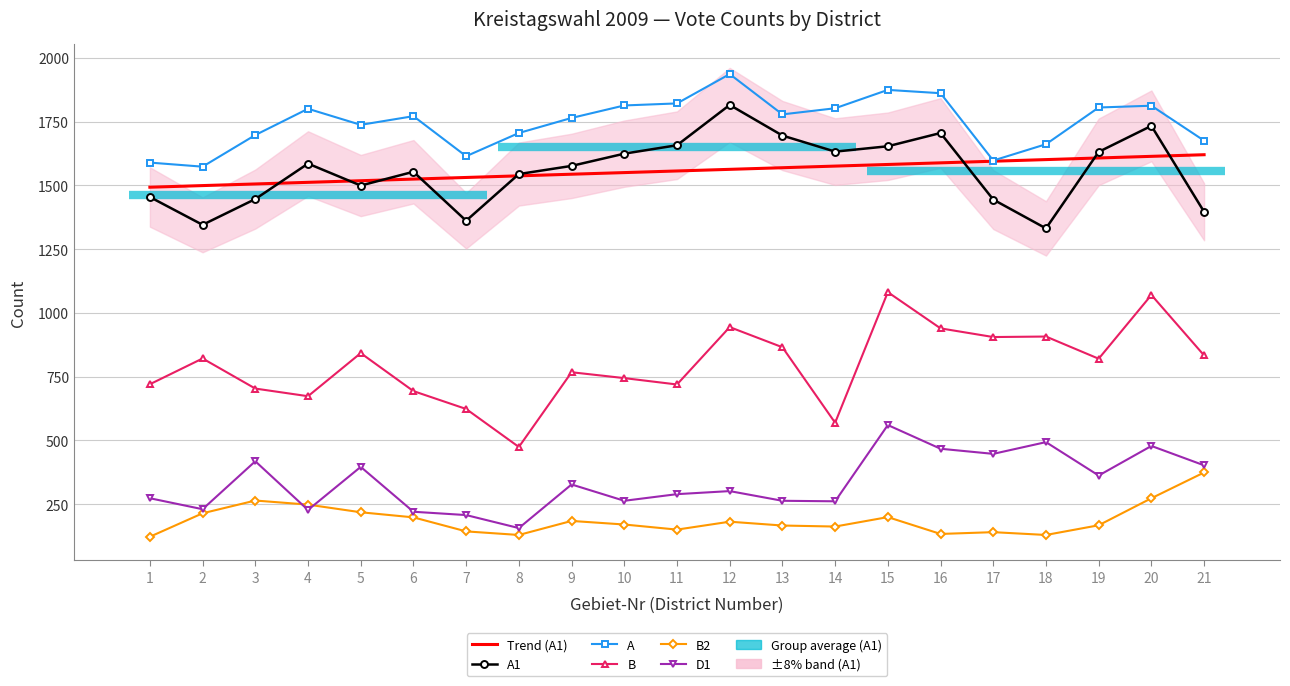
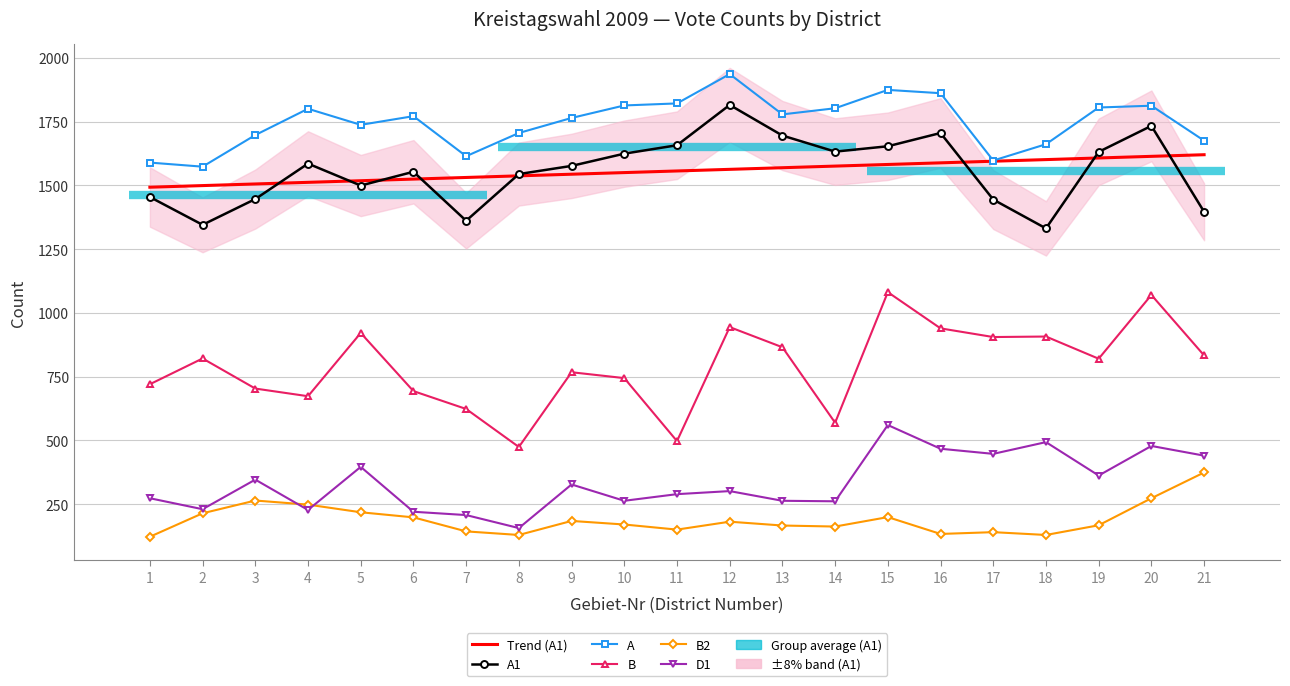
  {
    "Trend (A1)": {
      "1": 1490,
      "21": 1620
    },
    "A1": {
      "1": 1450,
      "2": 1350,
      "3": 1450,
      "4": 1590,
      "5": 1500,
      "6": 1550,
      "7": 1360,
      "8": 1540,
      "9": 1580,
      "10": 1620,
      "11": 1660,
      "12": 1820,
      "13": 1700,
      "14": 1630,
      "15": 1650,
      "16": 1710,
      "17": 1440,
      "18": 1330,
      "19": 1630,
      "20": 1730,
      "21": 1400
    },
    "B": {
      "1": 720,
      "2": 820,
      "3": 700,
      "4": 670,
-     "5": 840,
+     "5": 920,
      "6": 690,
      "7": 620,
      "8": 470,
      "9": 770,
      "10": 740,
-     "11": 720,
+     "11": 500,
      "12": 940,
      "13": 870,
      "14": 570,
      "15": 1080,
      "16": 940,
      "17": 910,
      "18": 910,
      "19": 820,
      "20": 1070,
      "21": 830
    },
    "B2": {
      "1": 120,
      "2": 210,
      "3": 260,
      "4": 250,
      "5": 220,
      "6": 200,
      "7": 140,
      "8": 130,
      "9": 180,
      "10": 170,
      "11": 150,
      "12": 180,
      "13": 170,
      "14": 160,
      "15": 200,
      "16": 130,
      "17": 140,
      "18": 130,
      "19": 170,
      "20": 270,
      "21": 370
    },
    "D1": {
      "1": 270,
      "2": 230,
-     "3": 420,
+     "3": 350,
      "4": 230,
      "5": 400,
      "6": 220,
      "7": 210,
      "8": 160,
      "9": 330,
      "10": 260,
      "11": 290,
      "12": 300,
      "13": 260,
      "14": 260,
      "15": 560,
      "16": 470,
      "17": 450,
      "18": 490,
      "19": 360,
      "20": 480,
-     "21": 400
+     "21": 440
    }
  }
